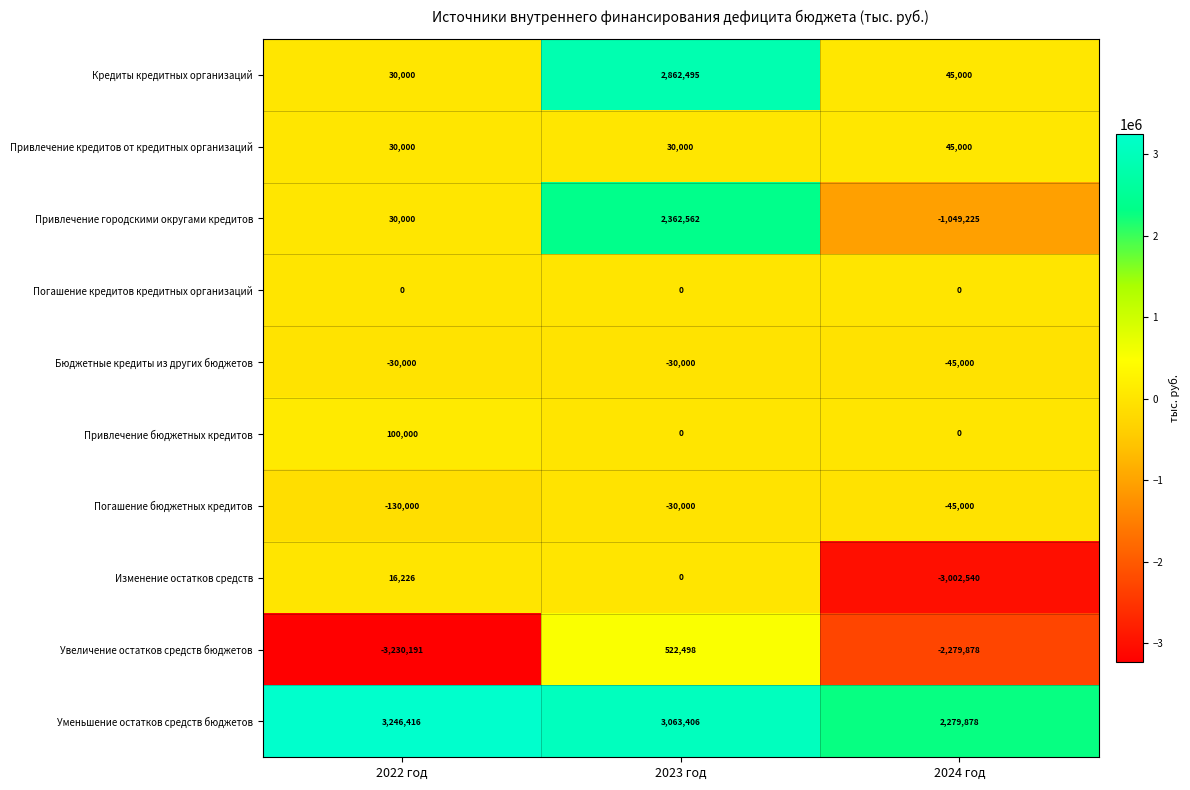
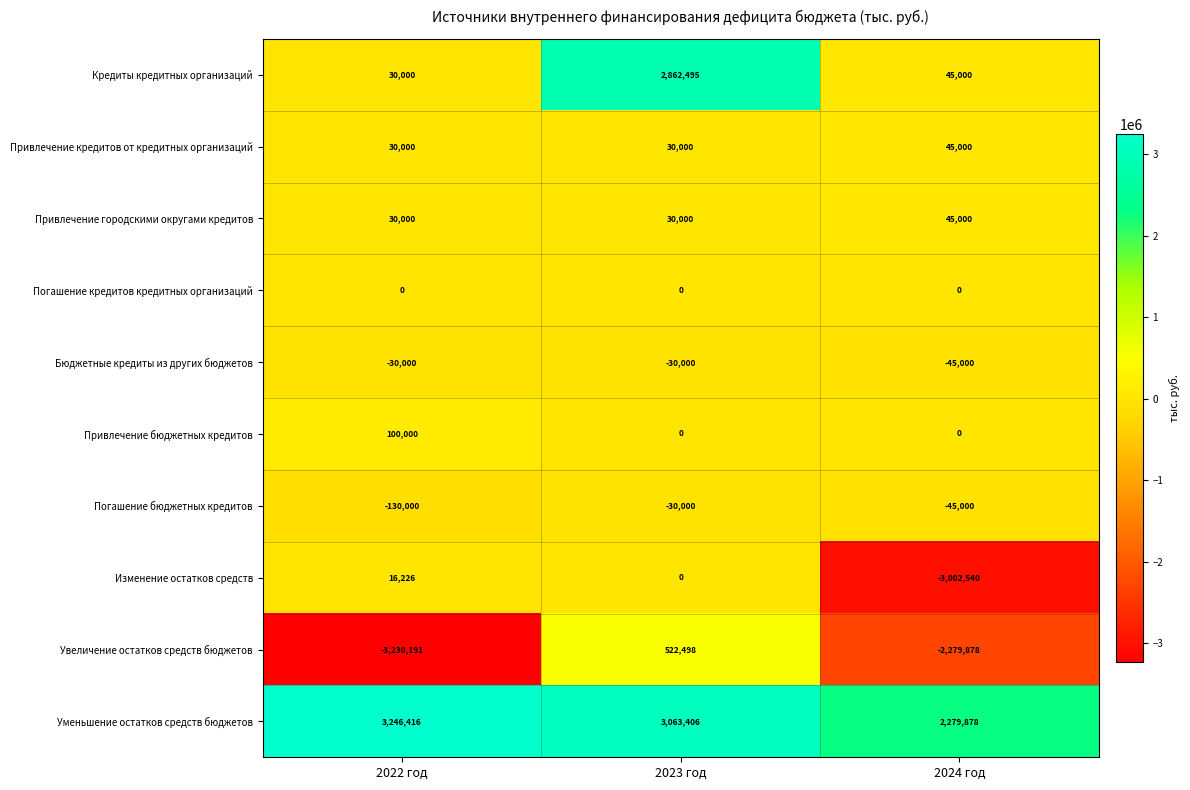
  {
    "Кредиты кредитных организаций": {
      "2022 год": "30,000",
      "2023 год": "2,862,495",
      "2024 год": "45,000"
    },
    "Привлечение кредитов от кредитных организаций": {
      "2022 год": "30,000",
      "2023 год": "30,000",
      "2024 год": "45,000"
    },
    "Привлечение городскими округами кредитов": {
      "2022 год": "30,000",
-     "2023 год": "2,362,562",
-     "2024 год": "-1,049,225"
+     "2023 год": "30,000",
+     "2024 год": "45,000"
    },
    "Погашение кредитов кредитных организаций": {
      "2022 год": "0",
      "2023 год": "0",
      "2024 год": "0"
    },
    "Бюджетные кредиты из других бюджетов": {
      "2022 год": "-30,000",
      "2023 год": "-30,000",
      "2024 год": "-45,000"
    },
    "Привлечение бюджетных кредитов": {
      "2022 год": "100,000",
      "2023 год": "0",
      "2024 год": "0"
    },
    "Погашение бюджетных кредитов": {
      "2022 год": "-130,000",
      "2023 год": "-30,000",
      "2024 год": "-45,000"
    },
    "Изменение остатков средств": {
      "2022 год": "16,226",
      "2023 год": "0",
      "2024 год": "-3,002,540"
    },
    "Увеличение остатков средств бюджетов": {
      "2022 год": "-3,230,191",
      "2023 год": "522,498",
      "2024 год": "-2,279,878"
    },
    "Уменьшение остатков средств бюджетов": {
      "2022 год": "3,246,416",
      "2023 год": "3,063,406",
      "2024 год": "2,279,878"
    }
  }
